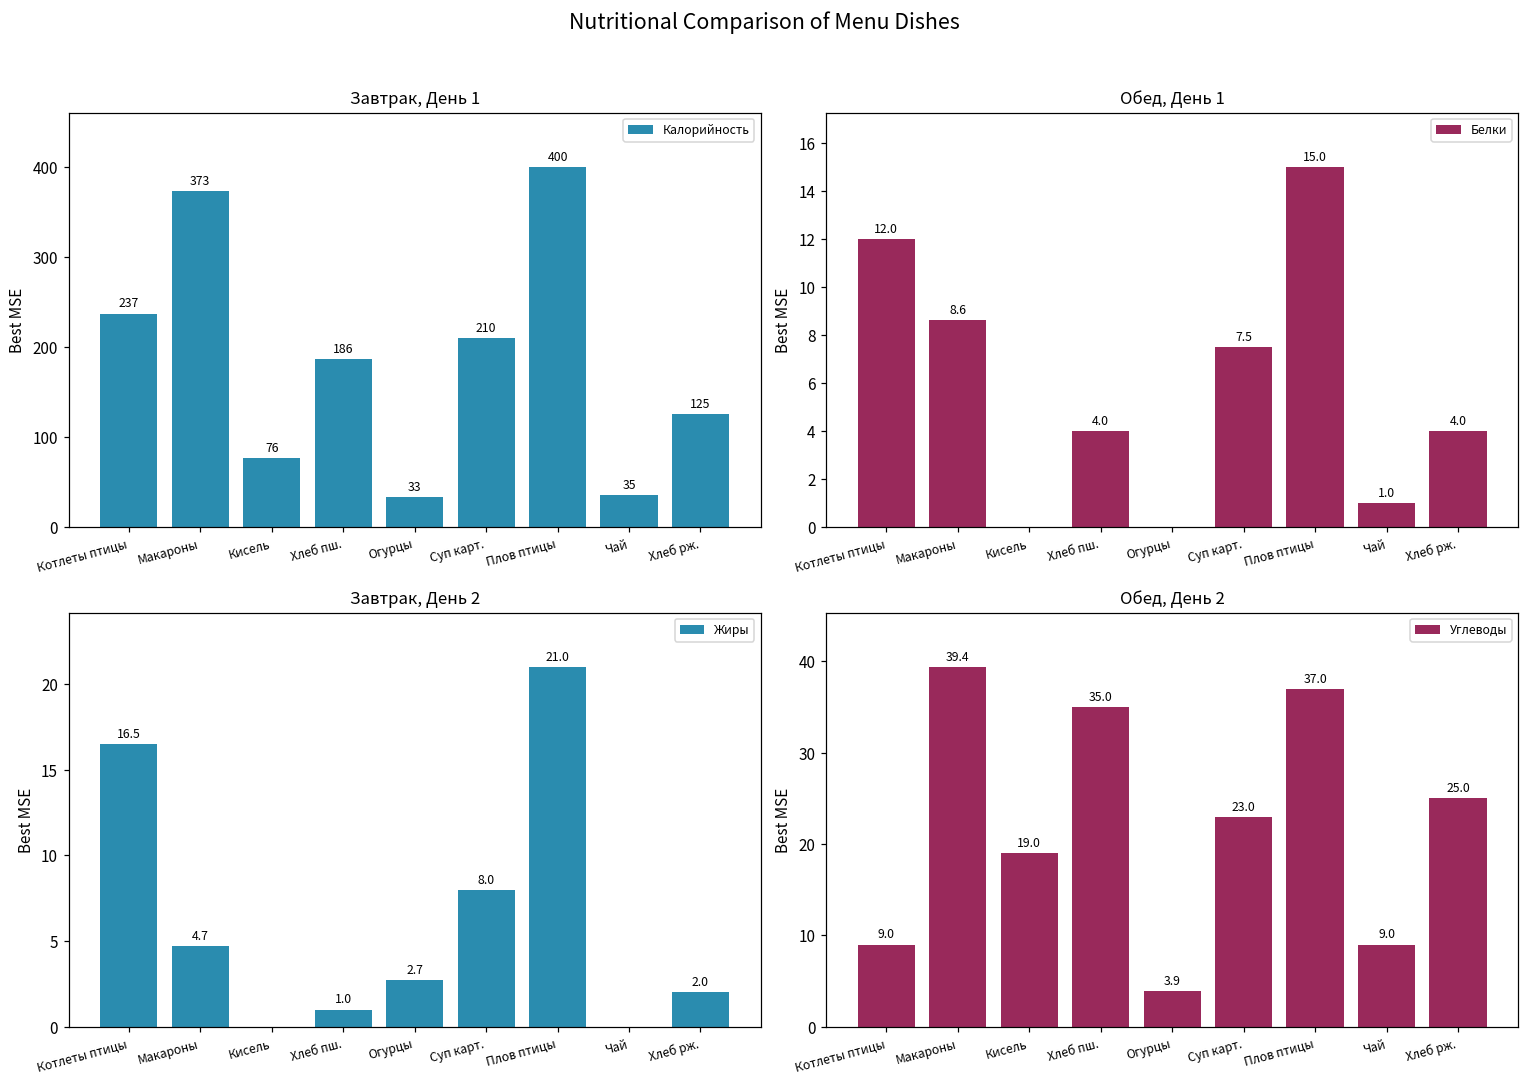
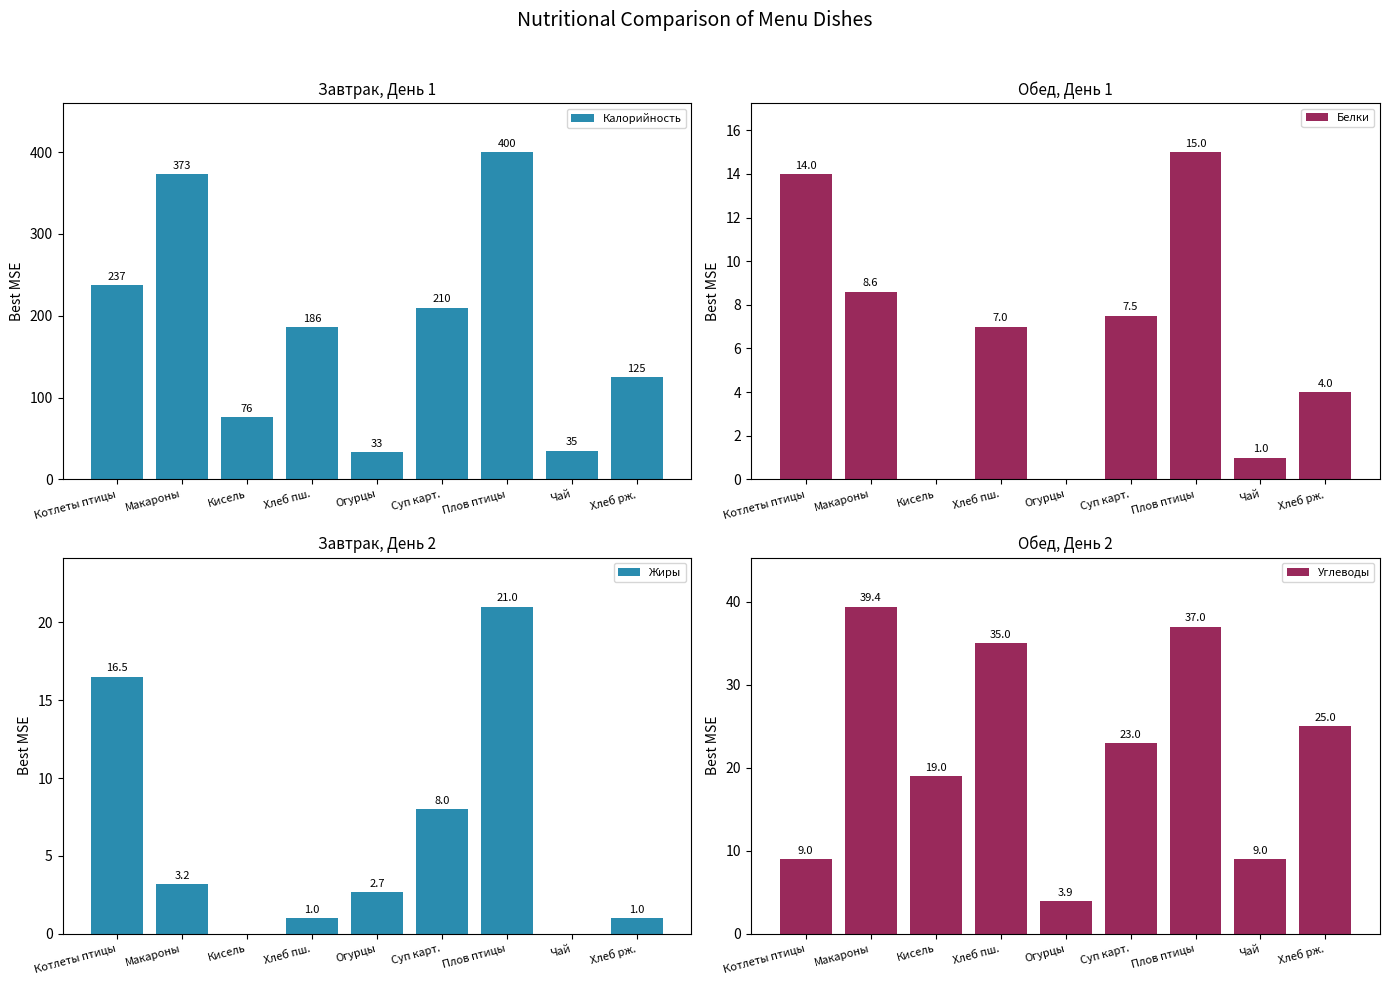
  {
    "Завтрак, День 1": {
      "Котлеты птицы": 237,
      "Макароны": 373,
      "Кисель": 76,
      "Хлеб пш.": 186,
      "Огурцы": 33,
      "Суп карт.": 210,
      "Плов птицы": 400,
      "Чай": 35,
      "Хлеб рж.": 125
    },
    "Обед, День 1": {
-     "Котлеты птицы": 12.0,
+     "Котлеты птицы": 14.0,
      "Макароны": 8.6,
-     "Хлеб пш.": 4.0,
+     "Хлеб пш.": 7.0,
      "Суп карт.": 7.5,
      "Плов птицы": 15.0,
      "Чай": 1.0,
      "Хлеб рж.": 4.0
    },
    "Завтрак, День 2": {
      "Котлеты птицы": 16.5,
-     "Макароны": 4.7,
+     "Макароны": 3.2,
      "Хлеб пш.": 1.0,
      "Огурцы": 2.7,
      "Суп карт.": 8.0,
      "Плов птицы": 21.0,
-     "Хлеб рж.": 2.0
+     "Хлеб рж.": 1.0
    },
    "Обед, День 2": {
      "Котлеты птицы": 9.0,
      "Макароны": 39.4,
      "Кисель": 19.0,
      "Хлеб пш.": 35.0,
      "Огурцы": 3.9,
      "Суп карт.": 23.0,
      "Плов птицы": 37.0,
      "Чай": 9.0,
      "Хлеб рж.": 25.0
    }
  }
